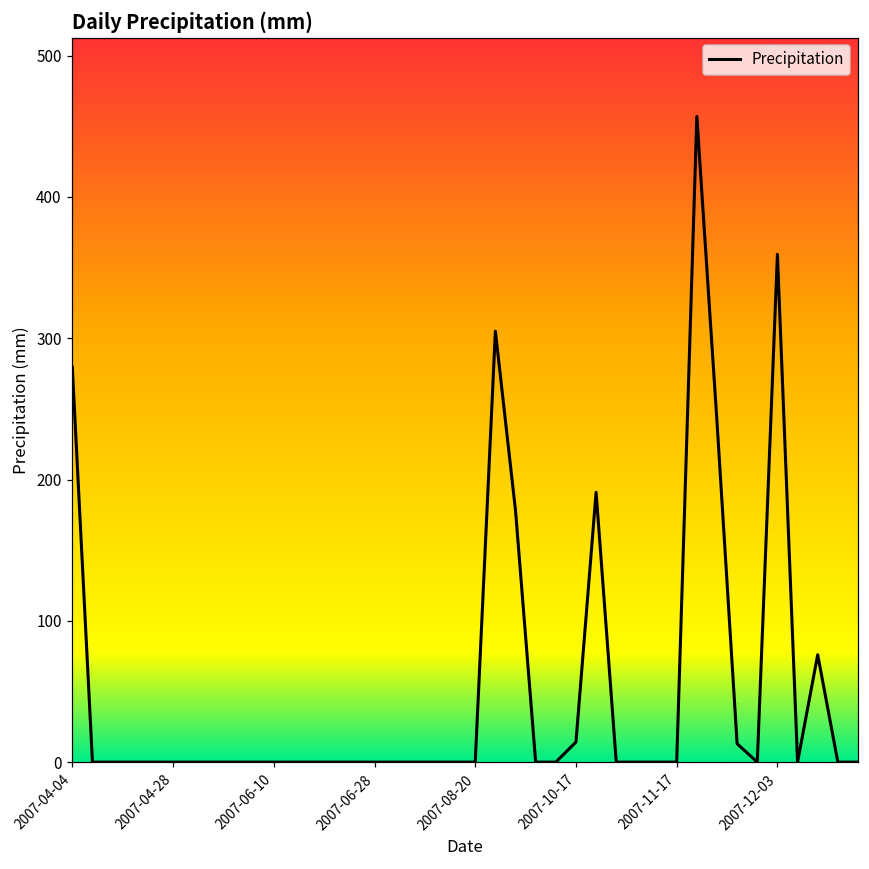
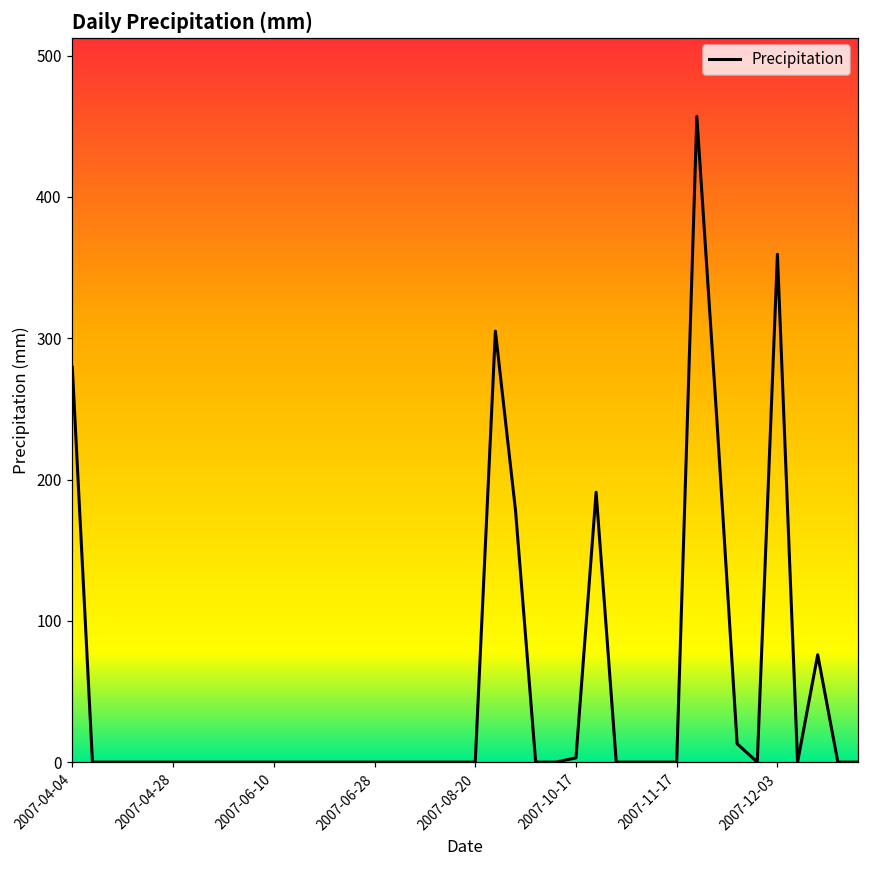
  {
    "2007-04-04": 279,
    "2007-04-28": 0,
    "2007-06-10": 0,
    "2007-06-28": 0,
    "2007-08-20": 0,
-   "2007-10-17": 14,
+   "2007-10-17": 3,
    "2007-11-17": 0,
    "2007-12-03": 359
  }
